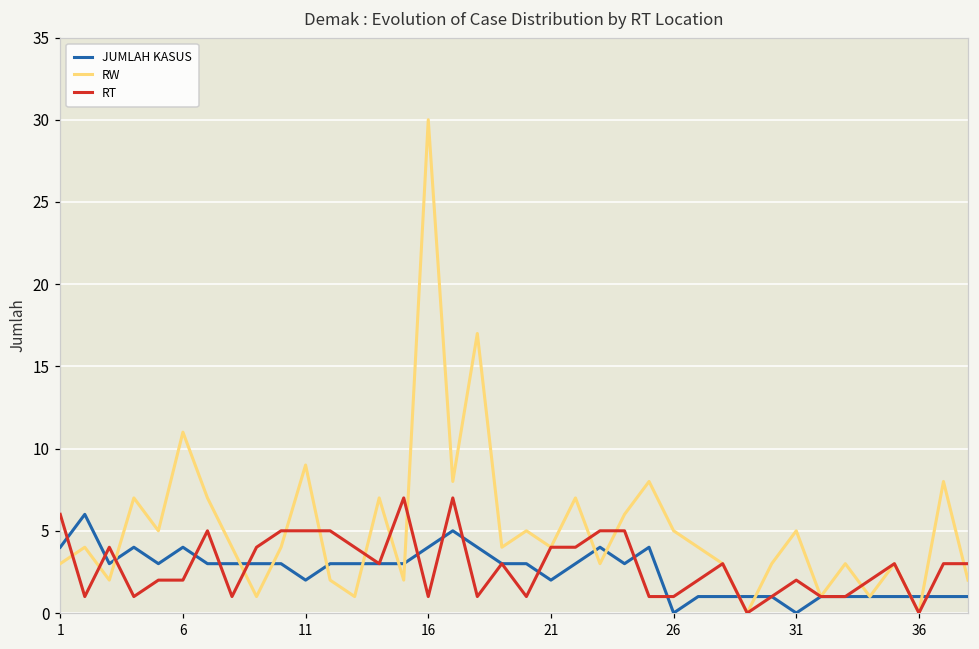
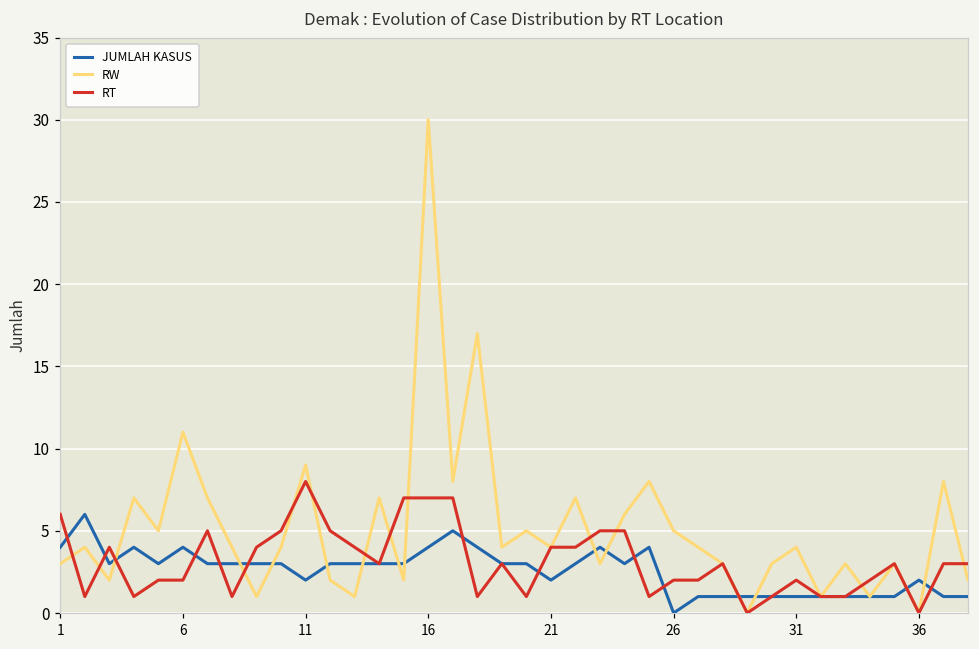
  {
    "JUMLAH KASUS": {
      "1": 4,
      "6": 4,
      "11": 2,
      "16": 4,
      "21": 2,
      "26": 0,
-     "31": 0,
-     "36": 1
+     "31": 1,
+     "36": 2
    },
    "RW": {
      "1": 3,
      "6": 11,
      "11": 9,
      "16": 30,
      "26": 5,
-     "31": 5
+     "31": 4
    },
    "RT": {
      "1": 6,
      "6": 2,
-     "11": 5,
-     "16": 1,
-     "26": 1,
+     "11": 8,
+     "16": 7,
+     "26": 2,
      "31": 2
    }
  }
